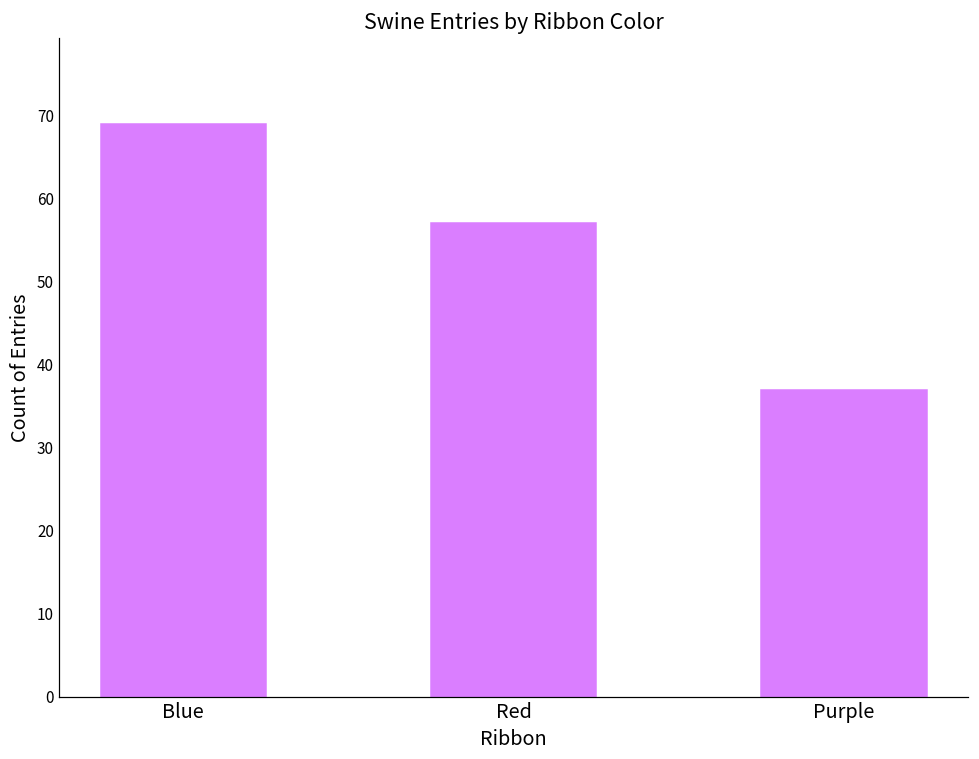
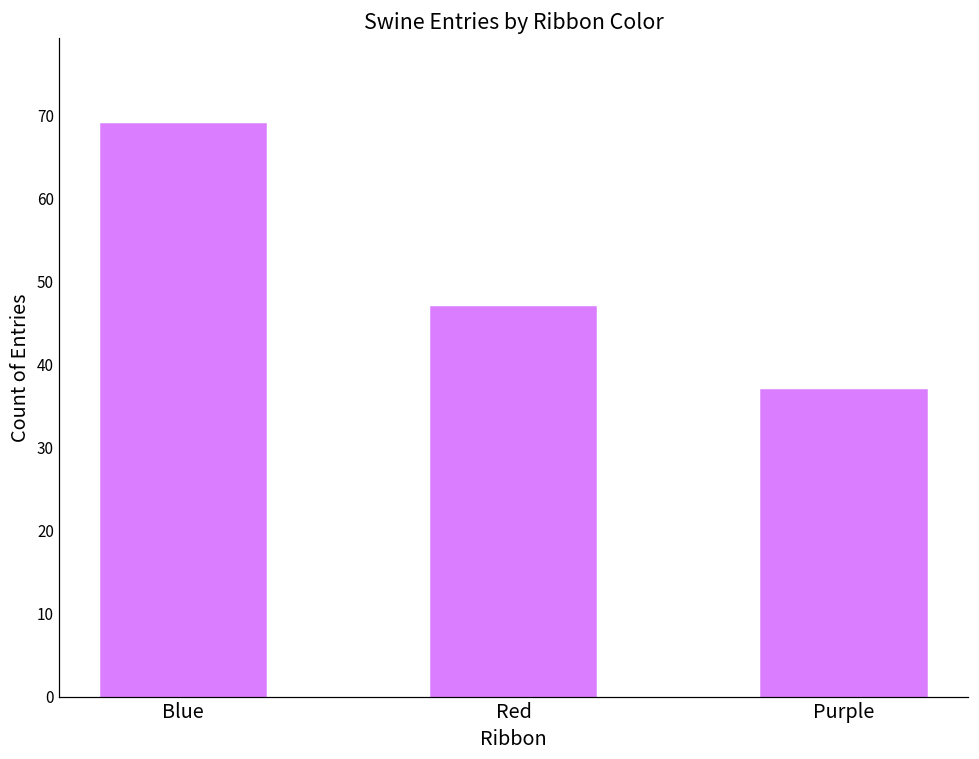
  {
    "Blue": 69,
-   "Red": 57,
+   "Red": 47,
    "Purple": 37
  }
